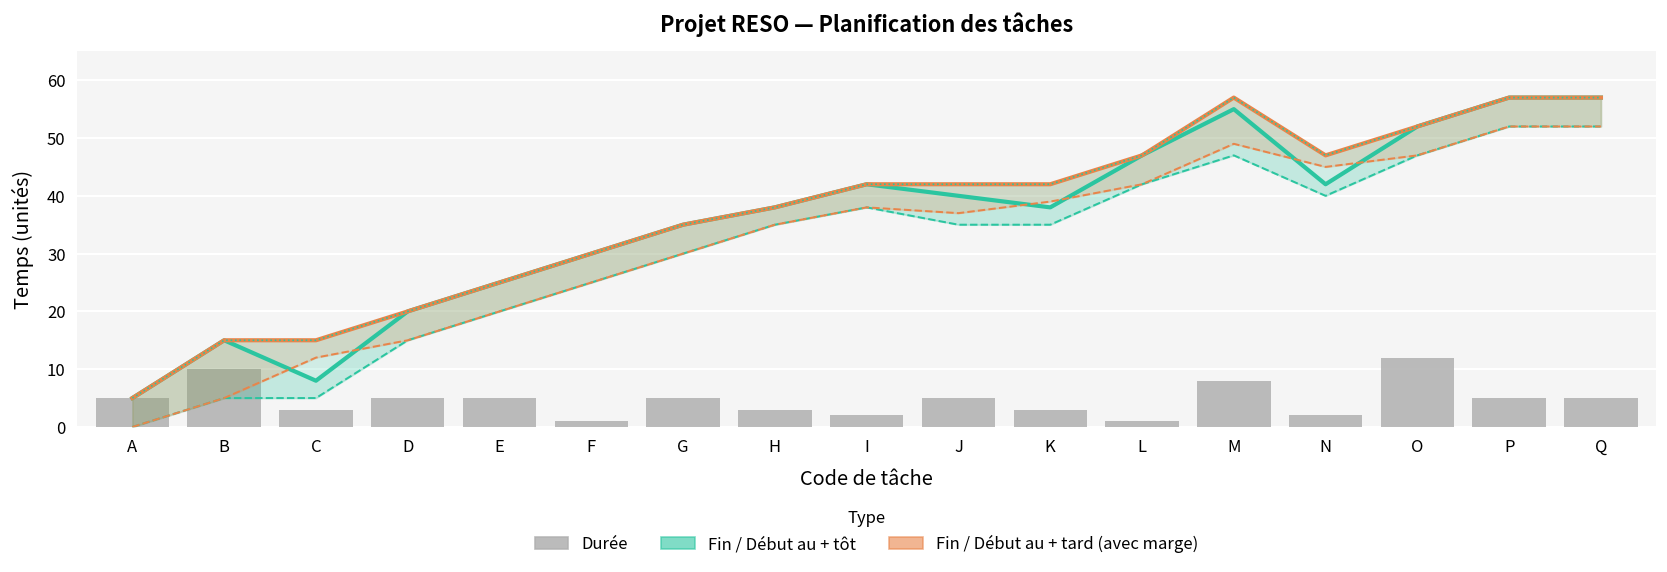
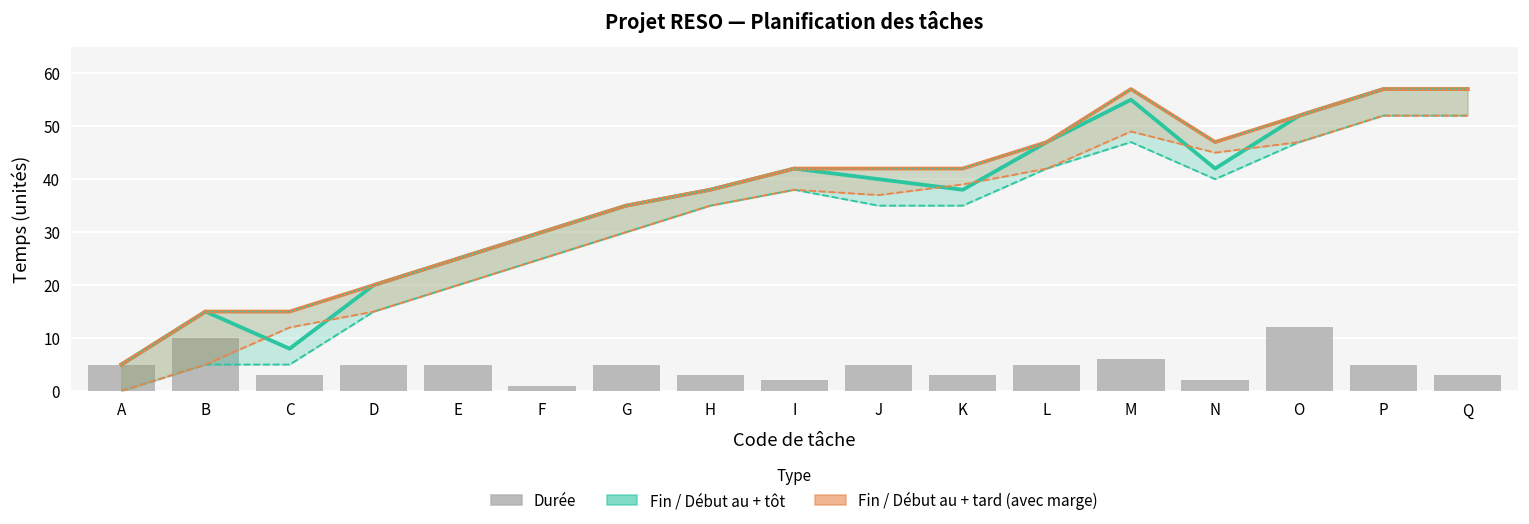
  {
    "Durée": {
      "A": 5,
      "B": 10,
      "C": 3,
      "D": 5,
      "E": 5,
      "F": 1,
      "G": 5,
      "H": 3,
      "I": 2,
      "J": 5,
      "K": 3,
-     "L": 1,
-     "M": 8,
+     "L": 5,
+     "M": 6,
      "N": 2,
      "O": 12,
      "P": 5,
-     "Q": 5
+     "Q": 3
    }
  }
